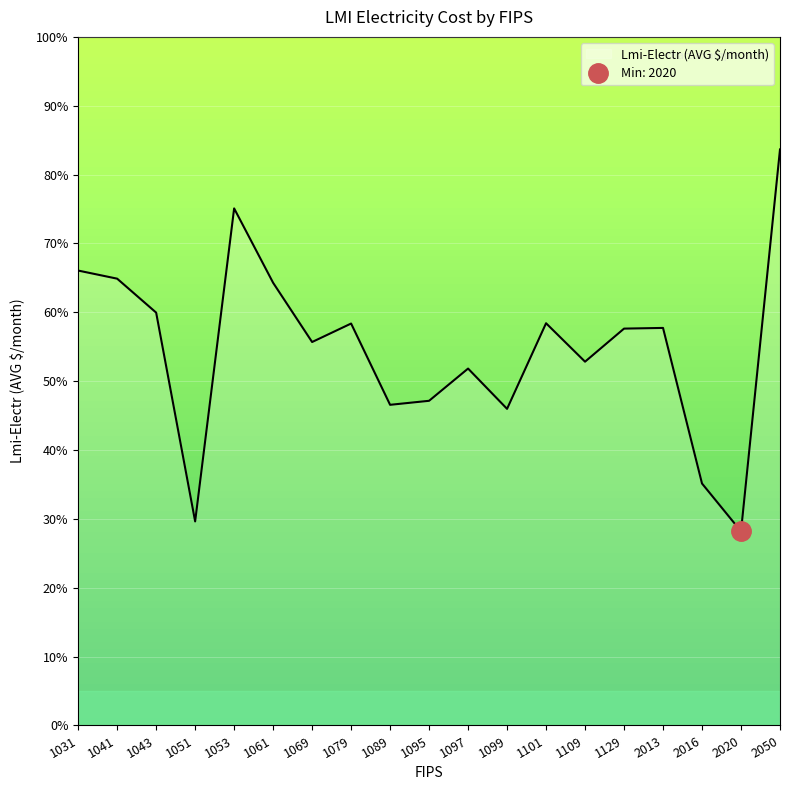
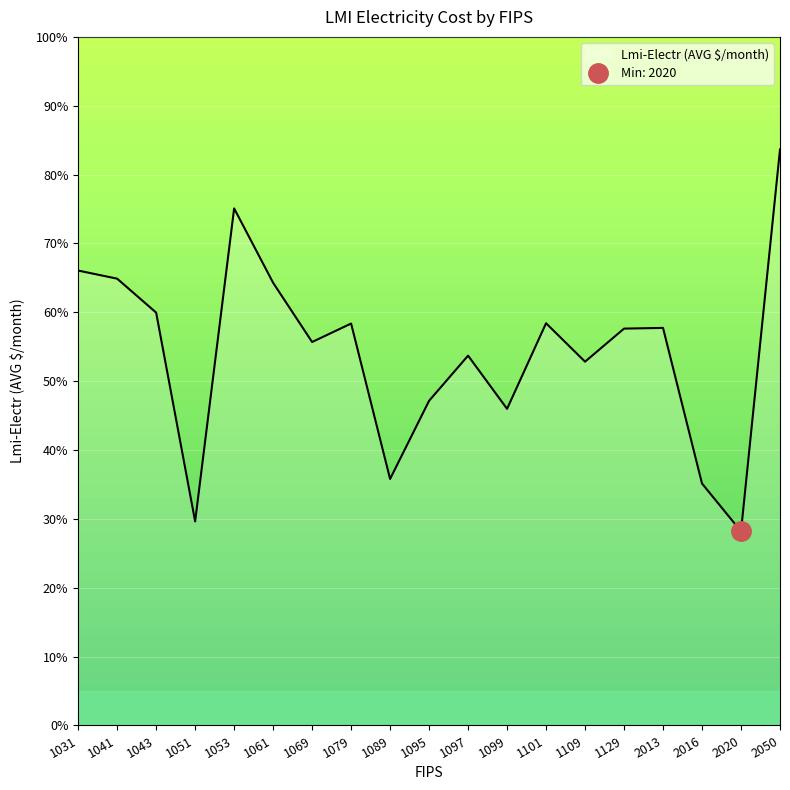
  {
    "Lmi-Electr (AVG $/month)": {
      "1031": "66%",
      "1041": "65%",
      "1043": "60%",
      "1051": "30%",
      "1053": "75%",
      "1061": "64%",
      "1069": "56%",
      "1079": "58%",
-     "1089": "47%",
+     "1089": "36%",
      "1095": "47%",
-     "1097": "52%",
+     "1097": "54%",
      "1099": "46%",
      "1101": "58%",
      "1109": "53%",
      "1129": "58%",
      "2013": "58%",
      "2016": "35%",
      "2050": "84%"
    }
  }
